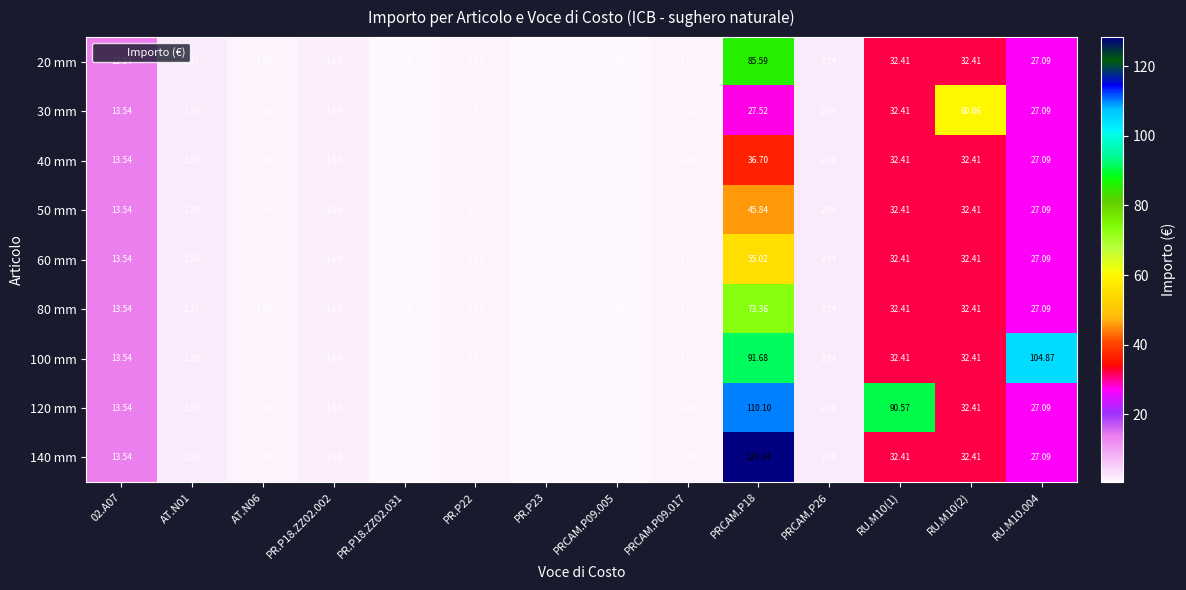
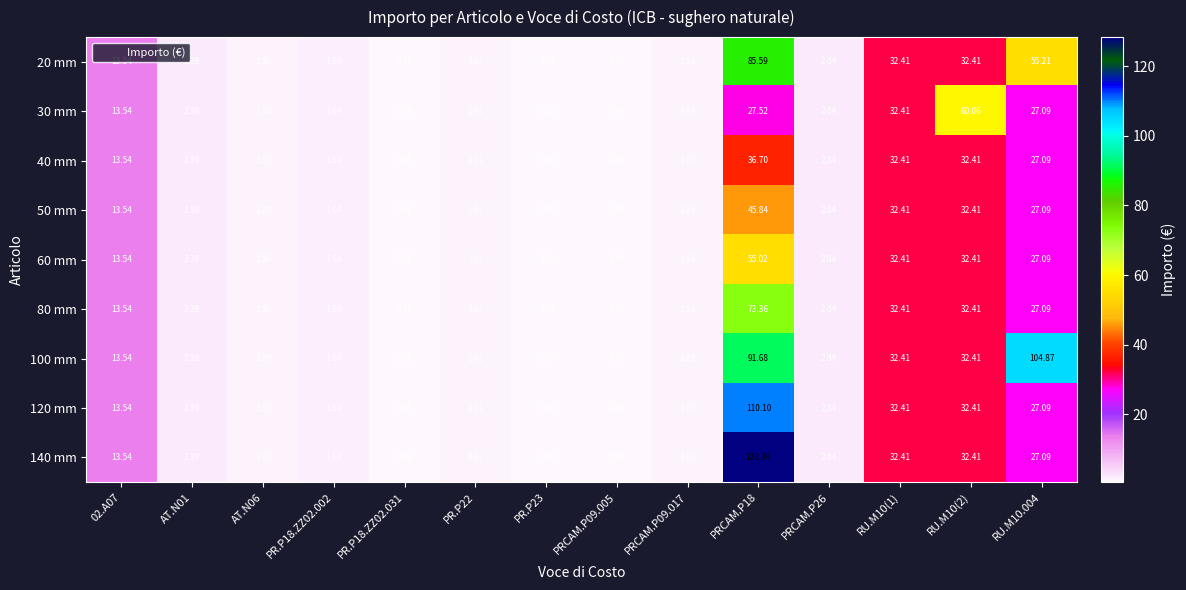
  {
    "20 mm": {
      "PRCAM.P18": 85.59,
      "RU.M10(1)": 32.41,
      "RU.M10(2)": 32.41,
-     "RU.M10.004": 27.09
+     "RU.M10.004": 55.21
    },
    "30 mm": {
      "02.A07": 13.54,
      "PRCAM.P18": 27.52,
      "RU.M10(1)": 32.41,
      "RU.M10(2)": 60.06,
      "RU.M10.004": 27.09
    },
    "40 mm": {
      "02.A07": 13.54,
      "PRCAM.P18": 36.70,
      "RU.M10(1)": 32.41,
      "RU.M10(2)": 32.41,
      "RU.M10.004": 27.09
    },
    "50 mm": {
      "02.A07": 13.54,
      "PRCAM.P18": 45.84,
      "RU.M10(1)": 32.41,
      "RU.M10(2)": 32.41,
      "RU.M10.004": 27.09
    },
    "60 mm": {
      "02.A07": 13.54,
      "PRCAM.P18": 55.02,
      "RU.M10(1)": 32.41,
      "RU.M10(2)": 32.41,
      "RU.M10.004": 27.09
    },
    "80 mm": {
      "02.A07": 13.54,
      "PRCAM.P18": 73.36,
      "RU.M10(1)": 32.41,
      "RU.M10(2)": 32.41,
      "RU.M10.004": 27.09
    },
    "100 mm": {
      "02.A07": 13.54,
      "PRCAM.P18": 91.68,
      "RU.M10(1)": 32.41,
      "RU.M10(2)": 32.41,
      "RU.M10.004": 104.87
    },
    "120 mm": {
      "02.A07": 13.54,
      "PRCAM.P18": 110.10,
-     "RU.M10(1)": 90.57,
+     "RU.M10(1)": 32.41,
      "RU.M10(2)": 32.41,
      "RU.M10.004": 27.09
    },
    "140 mm": {
      "02.A07": 13.54,
      "PRCAM.P18": 128.34,
      "RU.M10(1)": 32.41,
      "RU.M10(2)": 32.41,
      "RU.M10.004": 27.09
    }
  }
